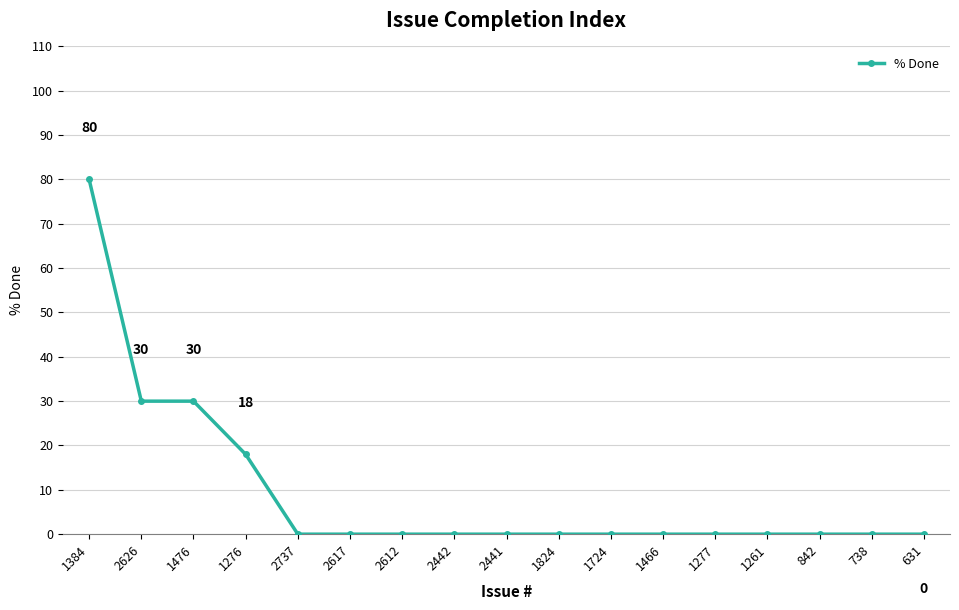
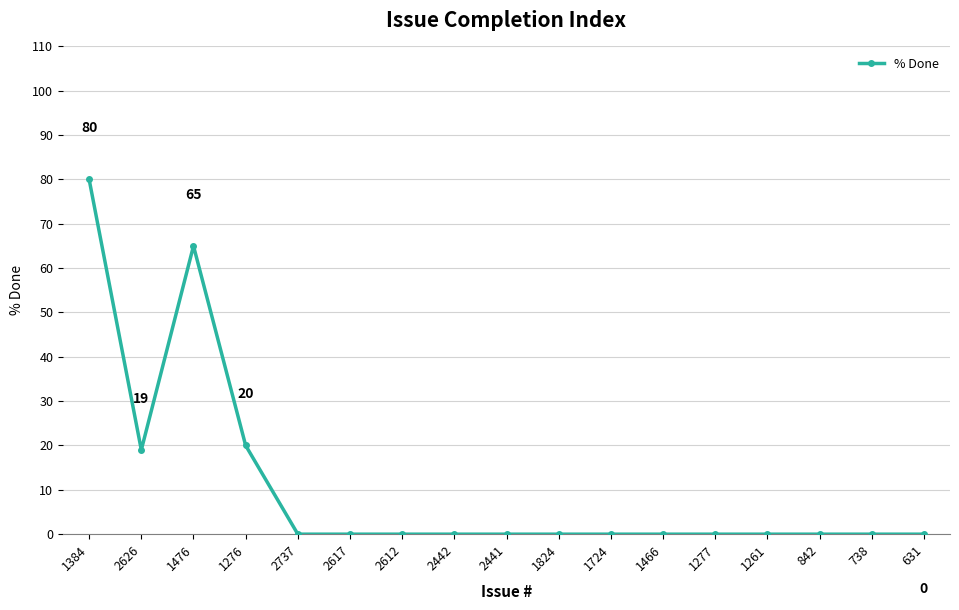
  {
-   "2626": 30,
-   "1476": 30,
-   "1276": 18
+   "2626": 19,
+   "1476": 65,
+   "1276": 20
  }
